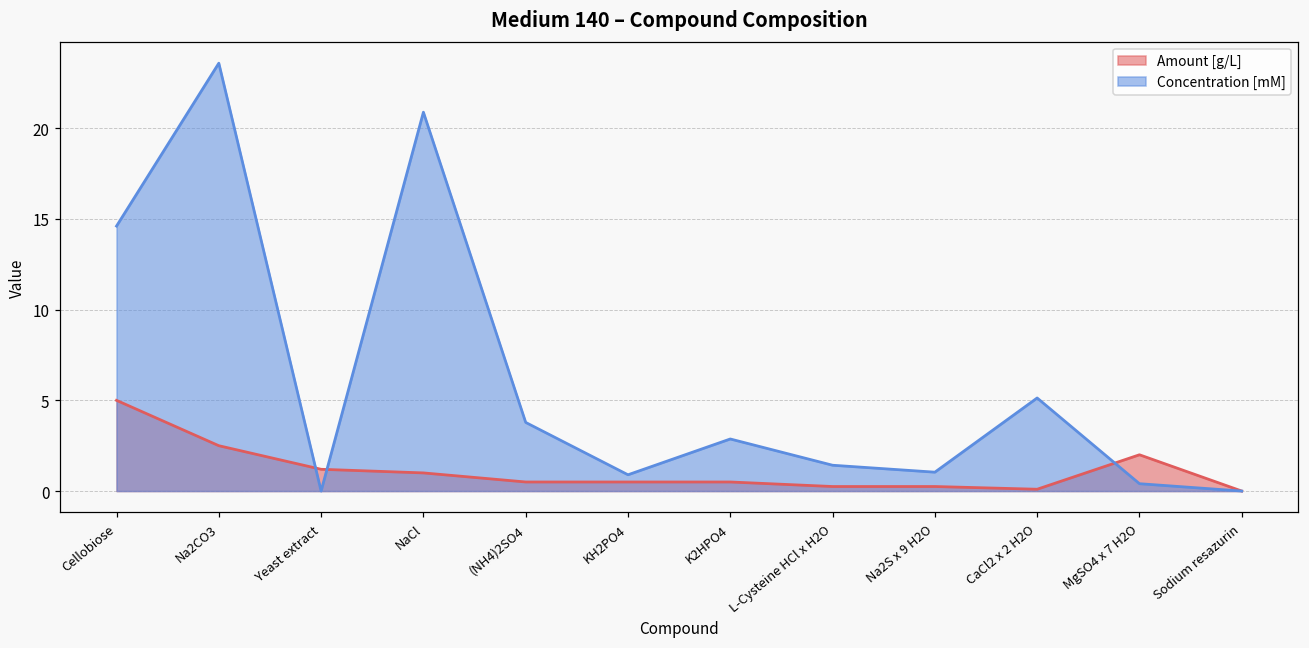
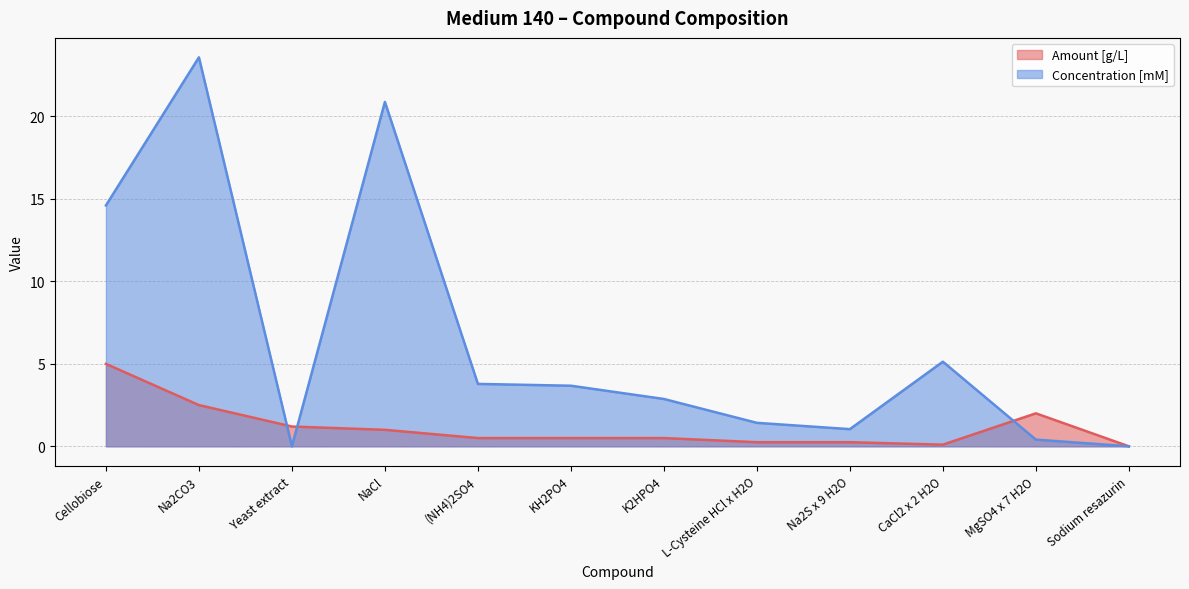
  {
    "Amount [g/L]": {
      "Cellobiose": 5.0,
      "Na2CO3": 2.5,
      "Yeast extract": 1.2,
      "NaCl": 1.0,
      "(NH4)2SO4": 0.5,
      "KH2PO4": 0.5,
      "K2HPO4": 0.5,
      "L-Cysteine HCl x H2O": 0.3,
      "Na2S x 9 H2O": 0.3,
      "CaCl2 x 2 H2O": 0.1,
      "MgSO4 x 7 H2O": 2.0
    },
    "Concentration [mM]": {
      "Cellobiose": 14.6,
      "Na2CO3": 23.6,
      "Yeast extract": 0.0,
      "NaCl": 20.9,
      "(NH4)2SO4": 3.8,
-     "KH2PO4": 0.9,
+     "KH2PO4": 3.7,
      "K2HPO4": 2.9,
      "L-Cysteine HCl x H2O": 1.4,
      "Na2S x 9 H2O": 1.0,
      "CaCl2 x 2 H2O": 5.1,
      "MgSO4 x 7 H2O": 0.4
    }
  }
